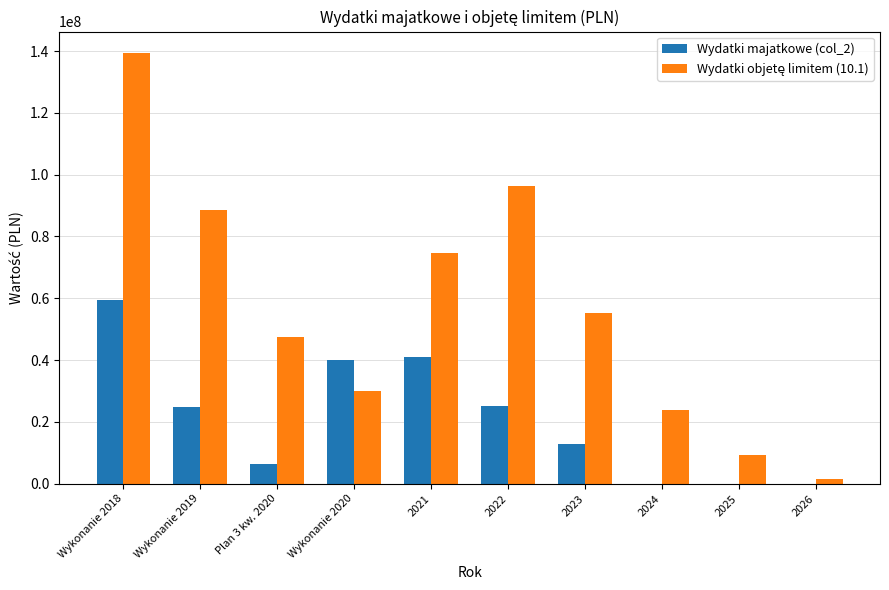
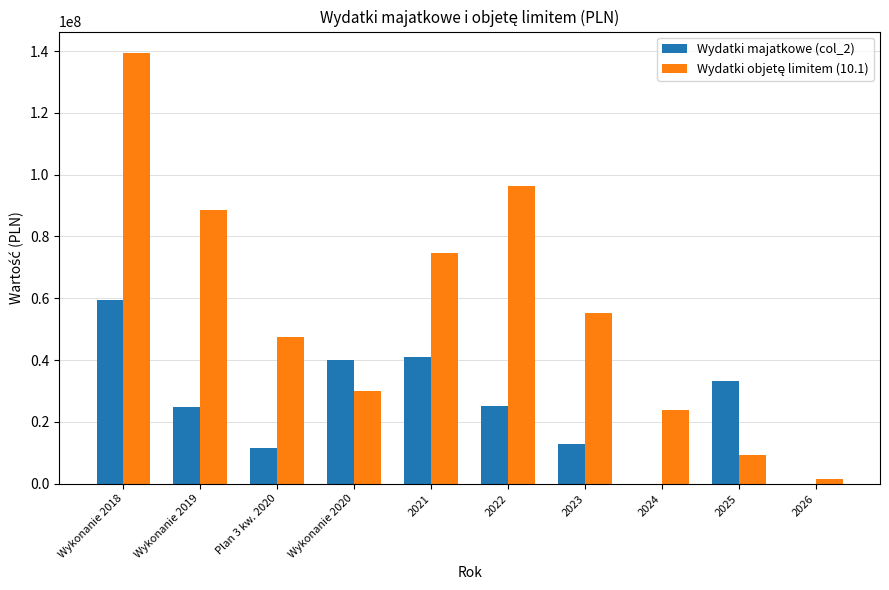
  {
    "Wydatki majatkowe (col_2)": {
      "Wykonanie 2018": 59000000,
      "Wykonanie 2019": 25000000,
-     "Plan 3 kw. 2020": 6000000,
+     "Plan 3 kw. 2020": 11000000,
      "Wykonanie 2020": 40000000,
      "2021": 41000000,
      "2022": 25000000,
      "2023": 13000000,
      "2024": 0,
-     "2025": 0,
+     "2025": 33000000,
      "2026": 0
    },
    "Wydatki objetę limitem (10.1)": {
      "Wykonanie 2018": 139000000,
      "Wykonanie 2019": 89000000,
      "Plan 3 kw. 2020": 48000000,
      "Wykonanie 2020": 30000000,
      "2021": 75000000,
      "2022": 96000000,
      "2023": 55000000,
      "2024": 24000000,
      "2025": 9000000,
      "2026": 1000000
    }
  }
